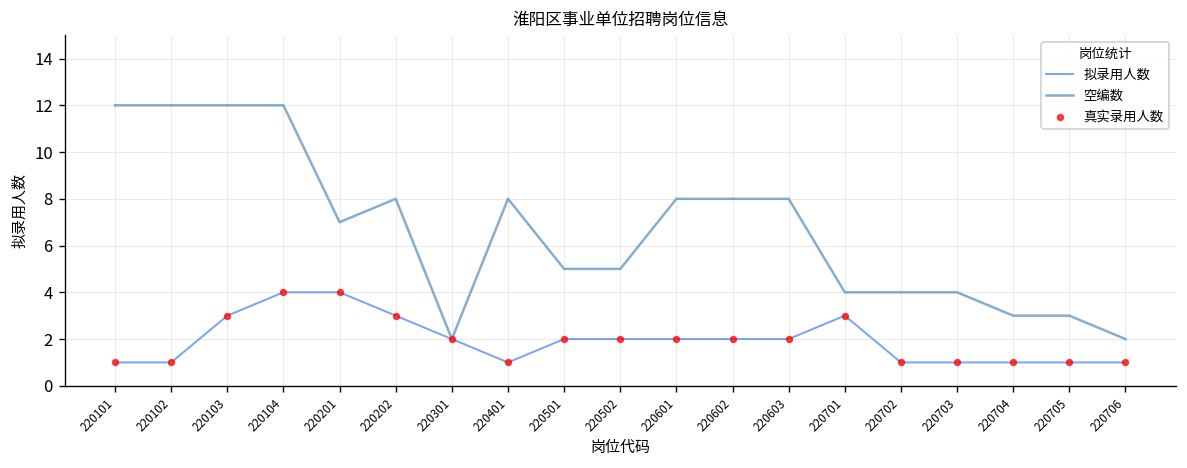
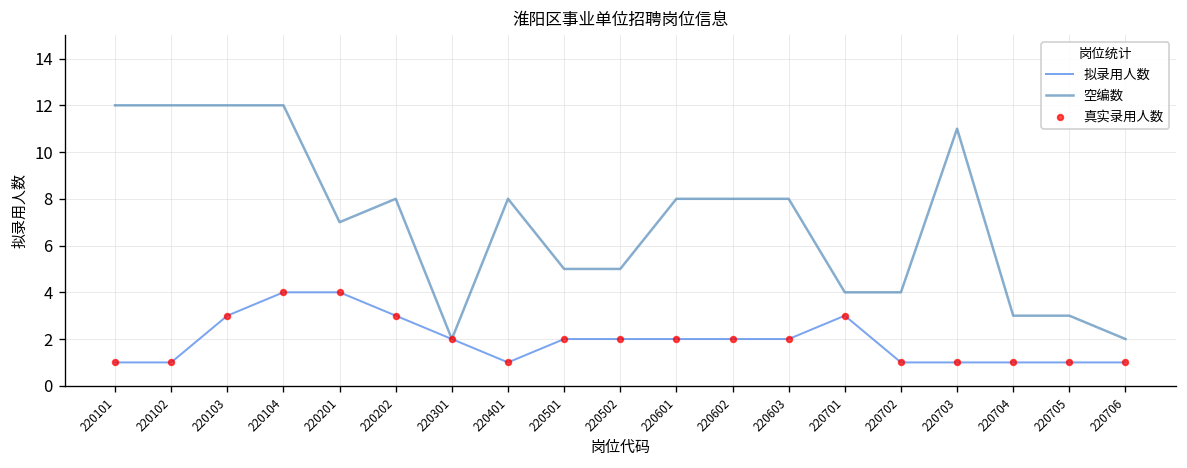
  {
    "真实录用人数": {
      "220101": 1,
      "220102": 1,
      "220103": 3,
      "220104": 4,
      "220201": 4,
      "220202": 3,
      "220401": 1,
      "220501": 2,
      "220502": 2,
      "220601": 2,
      "220602": 2,
      "220603": 2,
      "220701": 3,
      "220702": 1,
      "220703": 1,
      "220704": 1,
      "220705": 1,
      "220706": 1
    },
    "空编数": {
      "220101": 12,
      "220102": 12,
      "220103": 12,
      "220104": 12,
      "220201": 7,
      "220202": 8,
      "220401": 8,
      "220501": 5,
      "220502": 5,
      "220601": 8,
      "220602": 8,
      "220603": 8,
      "220701": 4,
      "220702": 4,
-     "220703": 4,
+     "220703": 11,
      "220704": 3,
      "220705": 3,
      "220706": 2
    }
  }
